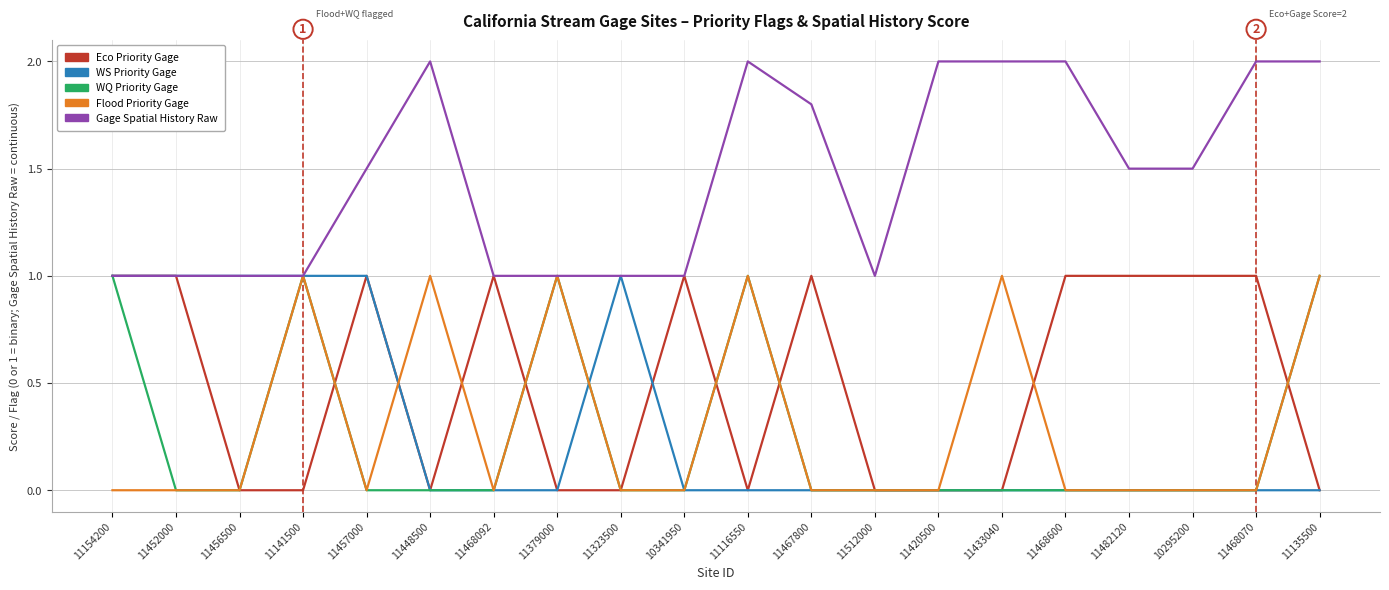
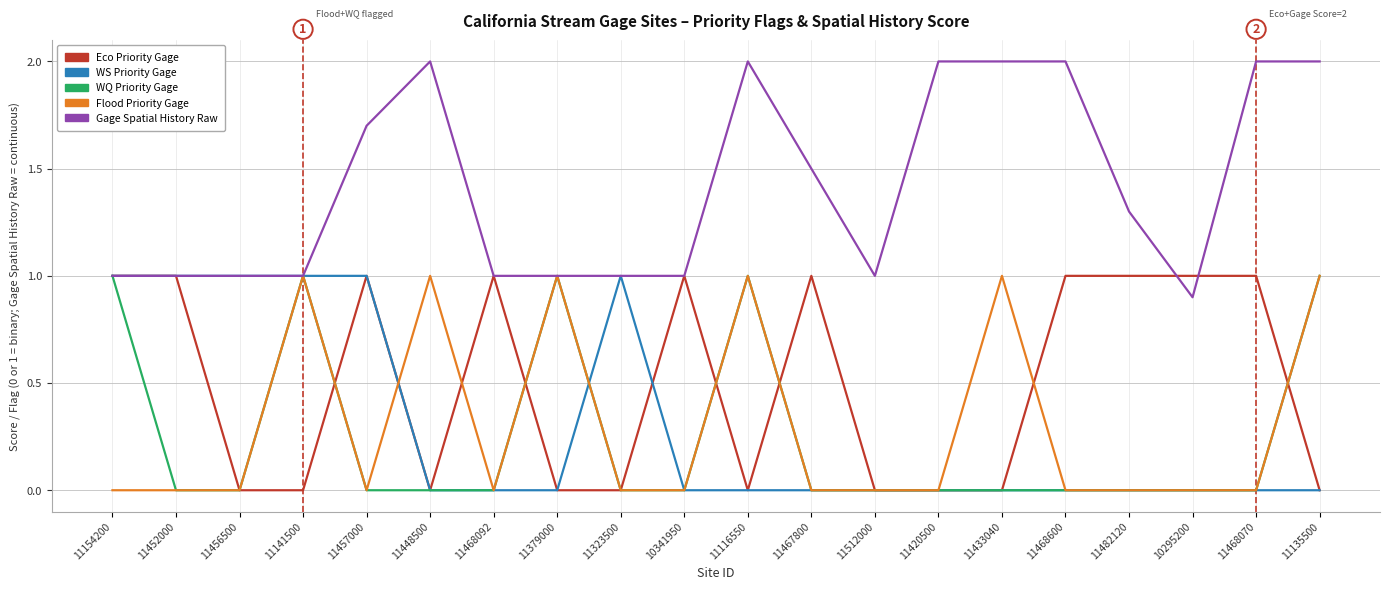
  {
    "Eco Priority Gage": {
      "11141500": 0.0,
      "11467800": 1.0,
      "11468600": 1.0,
      "11482120": 1.0,
      "10295200": 1.0,
      "11468070": 1.0
    },
    "Flood Priority Gage": {
      "11154200": 0.0,
      "11448500": 1.0,
      "11433040": 1.0
    },
    "Gage Spatial History Raw": {
-     "11457000": 1.5,
+     "11457000": 1.7,
      "11448500": 2.0,
      "11116550": 2.0,
-     "11467800": 1.8,
+     "11467800": 1.5,
      "11512000": 1.0,
      "11420500": 2.0,
      "11433040": 2.0,
      "11468600": 2.0,
-     "11482120": 1.5,
-     "10295200": 1.5,
+     "11482120": 1.3,
+     "10295200": 0.9,
      "11135500": 2.0
    }
  }
